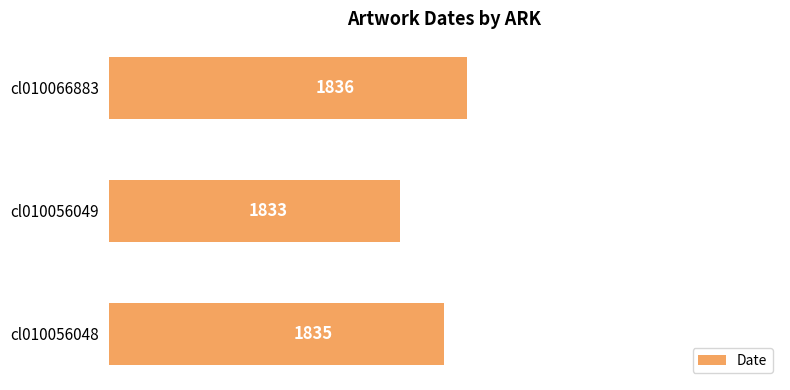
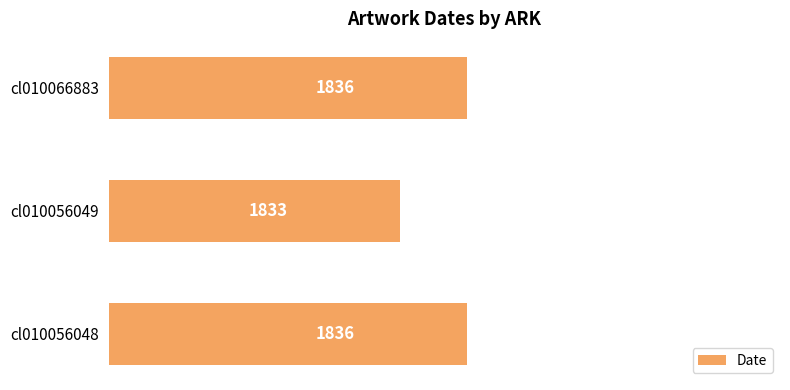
  {
    "cl010066883": 1836,
    "cl010056049": 1833,
-   "cl010056048": 1835
+   "cl010056048": 1836
  }
